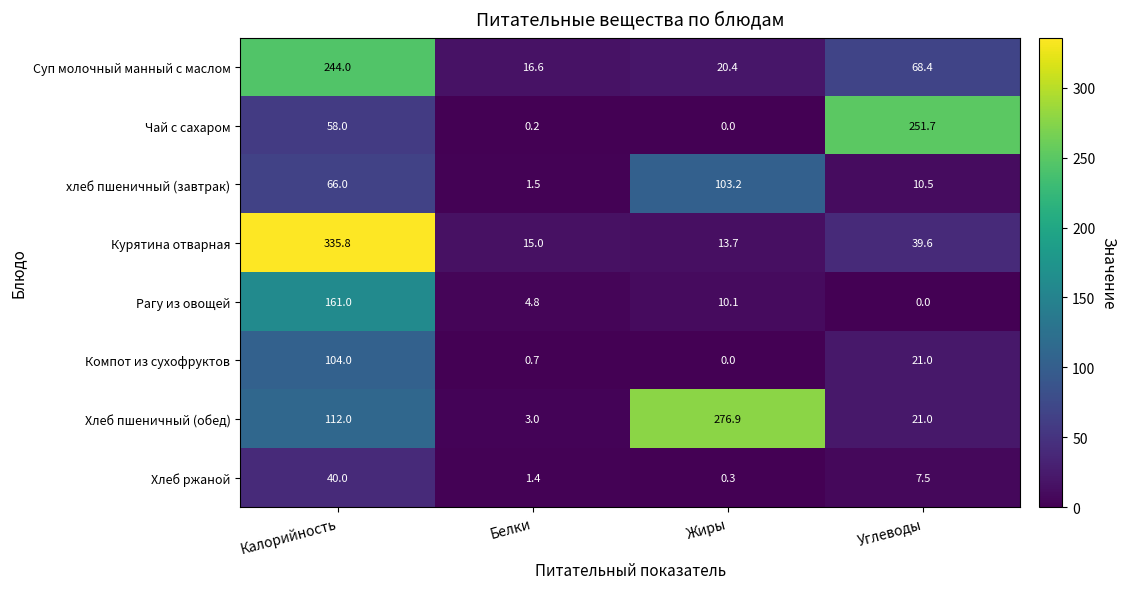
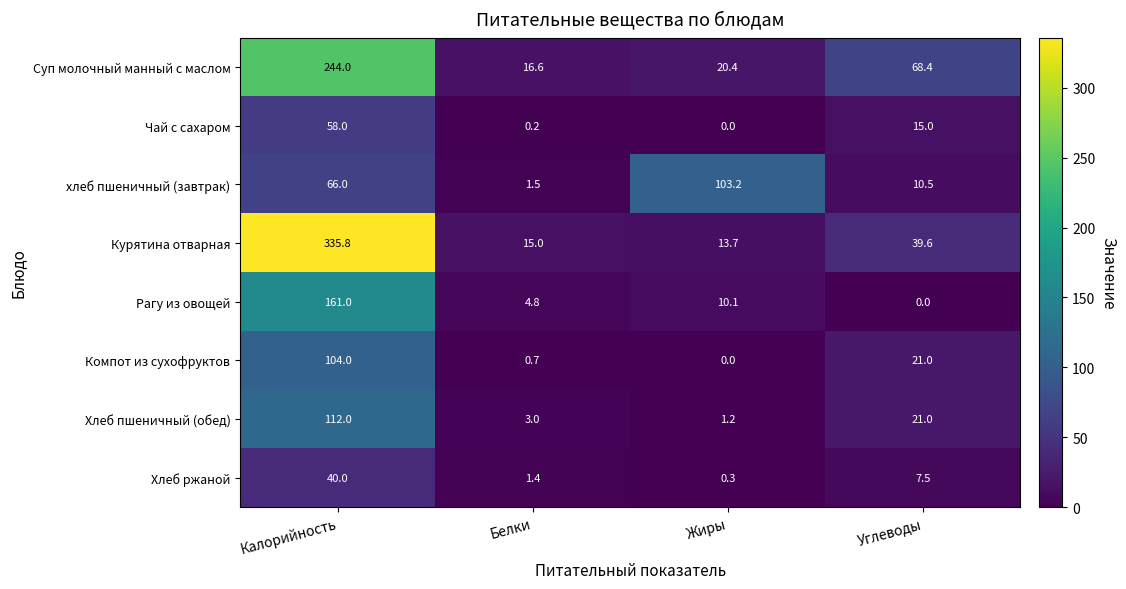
  {
    "Суп молочный манный с маслом": {
      "Калорийность": 244.0,
      "Белки": 16.6,
      "Жиры": 20.4,
      "Углеводы": 68.4
    },
    "Чай с сахаром": {
      "Калорийность": 58.0,
      "Белки": 0.2,
      "Жиры": 0.0,
-     "Углеводы": 251.7
+     "Углеводы": 15.0
    },
    "хлеб пшеничный (завтрак)": {
      "Калорийность": 66.0,
      "Белки": 1.5,
      "Жиры": 103.2,
      "Углеводы": 10.5
    },
    "Курятина отварная": {
      "Калорийность": 335.8,
      "Белки": 15.0,
      "Жиры": 13.7,
      "Углеводы": 39.6
    },
    "Рагу из овощей": {
      "Калорийность": 161.0,
      "Белки": 4.8,
      "Жиры": 10.1,
      "Углеводы": 0.0
    },
    "Компот из сухофруктов": {
      "Калорийность": 104.0,
      "Белки": 0.7,
      "Жиры": 0.0,
      "Углеводы": 21.0
    },
    "Хлеб пшеничный (обед)": {
      "Калорийность": 112.0,
      "Белки": 3.0,
-     "Жиры": 276.9,
+     "Жиры": 1.2,
      "Углеводы": 21.0
    },
    "Хлеб ржаной": {
      "Калорийность": 40.0,
      "Белки": 1.4,
      "Жиры": 0.3,
      "Углеводы": 7.5
    }
  }
